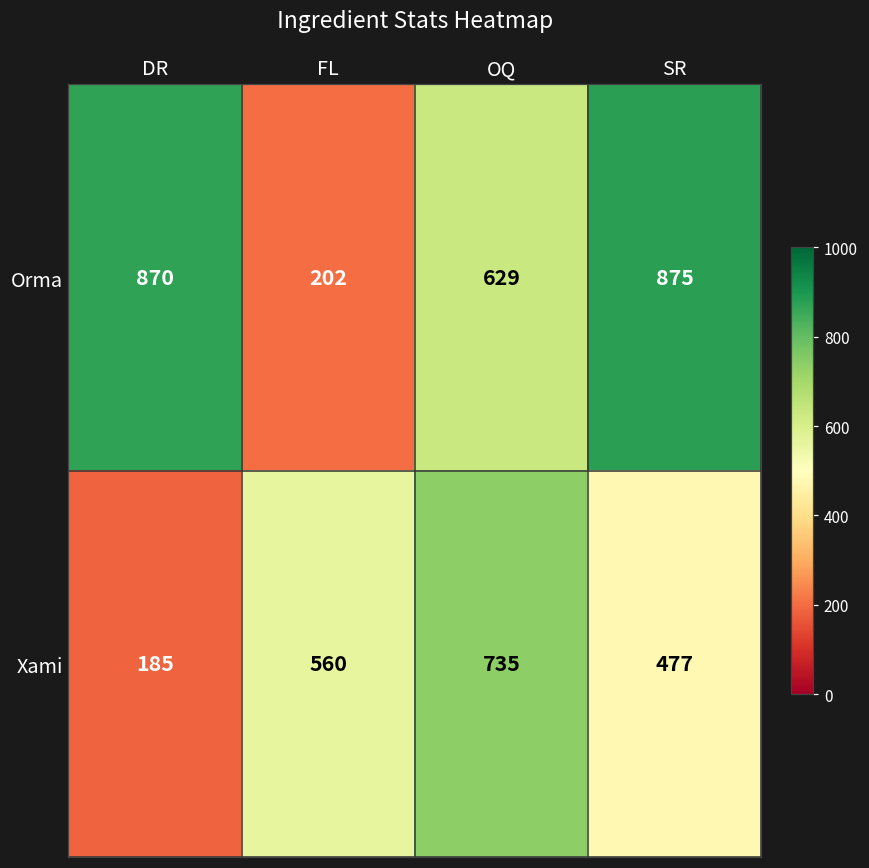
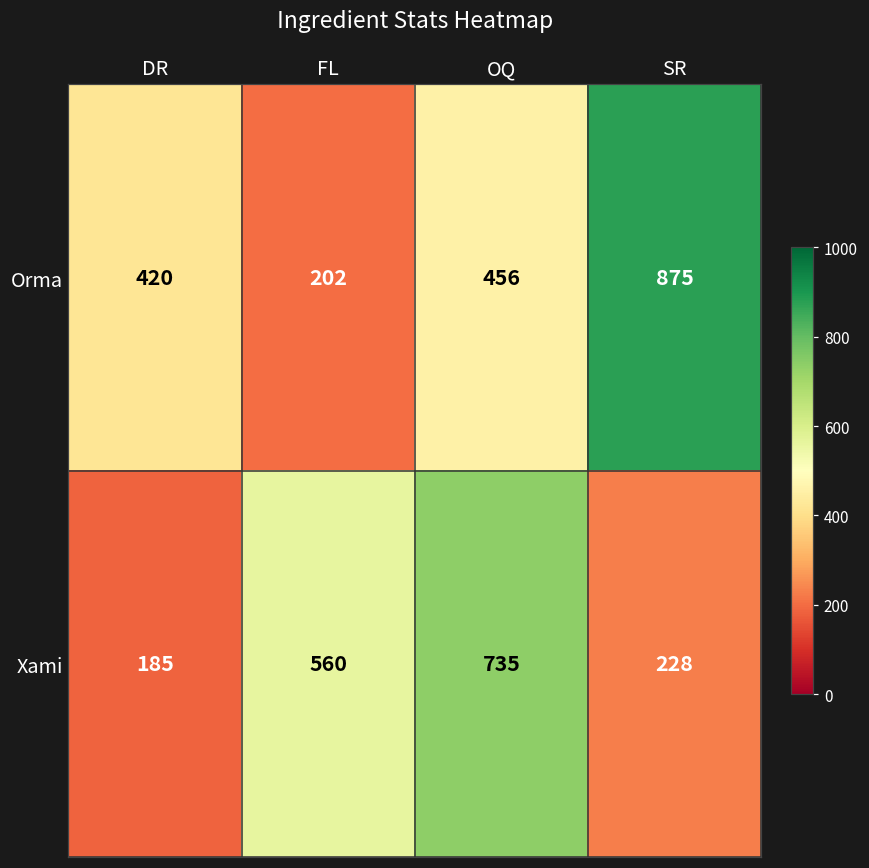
  {
    "Orma": {
-     "DR": 870,
+     "DR": 420,
      "FL": 202,
-     "OQ": 629,
+     "OQ": 456,
      "SR": 875
    },
    "Xami": {
      "DR": 185,
      "FL": 560,
      "OQ": 735,
-     "SR": 477
+     "SR": 228
    }
  }
